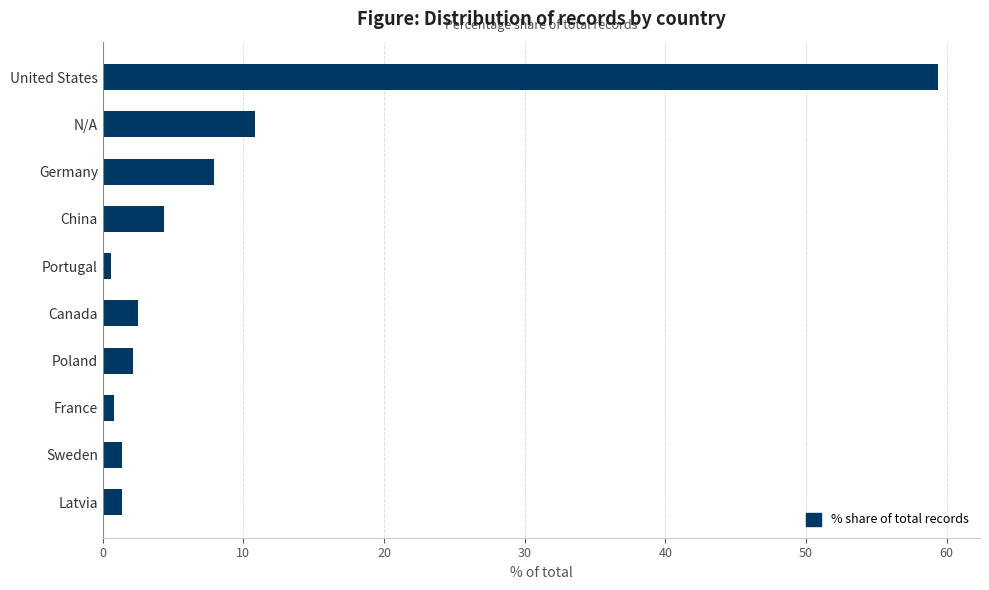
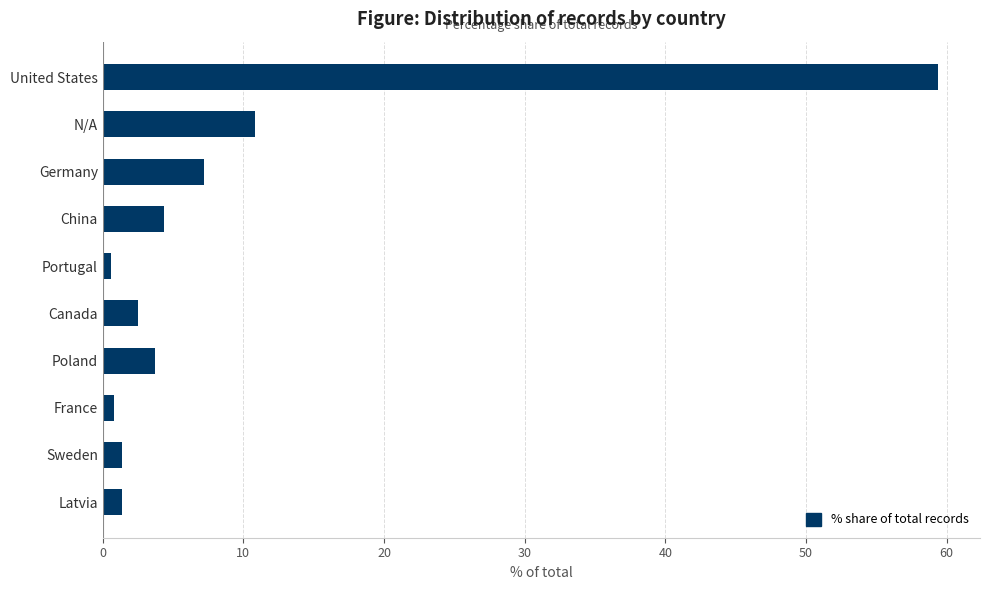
  {
    "United States": 59.4,
    "N/A": 10.8,
-   "Germany": 7.9,
+   "Germany": 7.2,
    "China": 4.4,
    "Portugal": 0.6,
    "Canada": 2.5,
-   "Poland": 2.1,
+   "Poland": 3.7,
    "France": 0.8,
    "Sweden": 1.4,
    "Latvia": 1.4
  }
